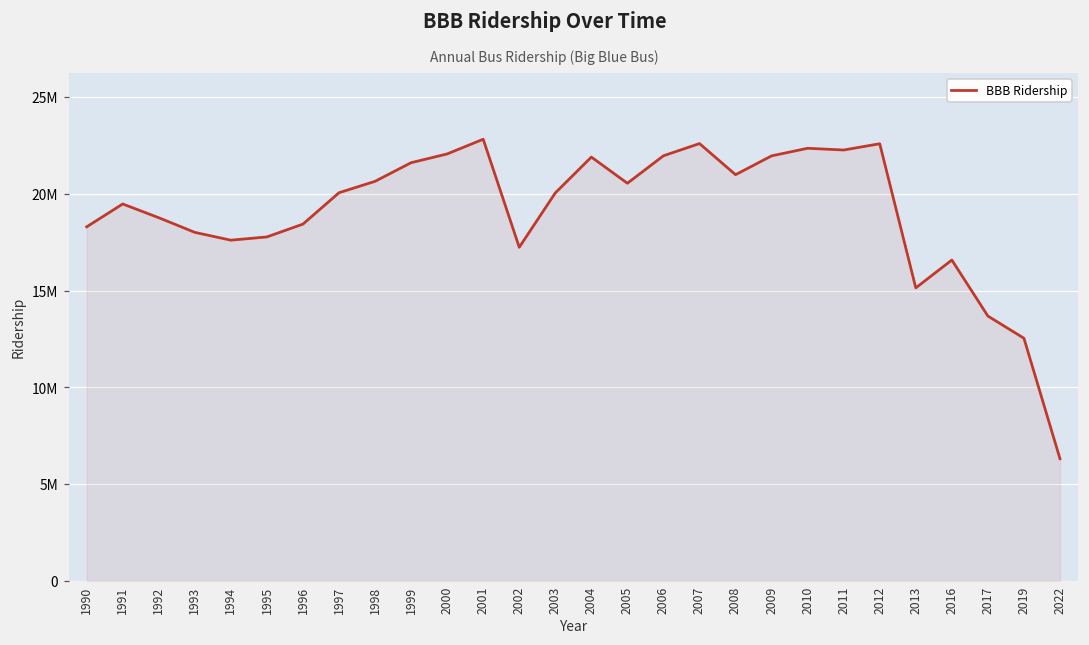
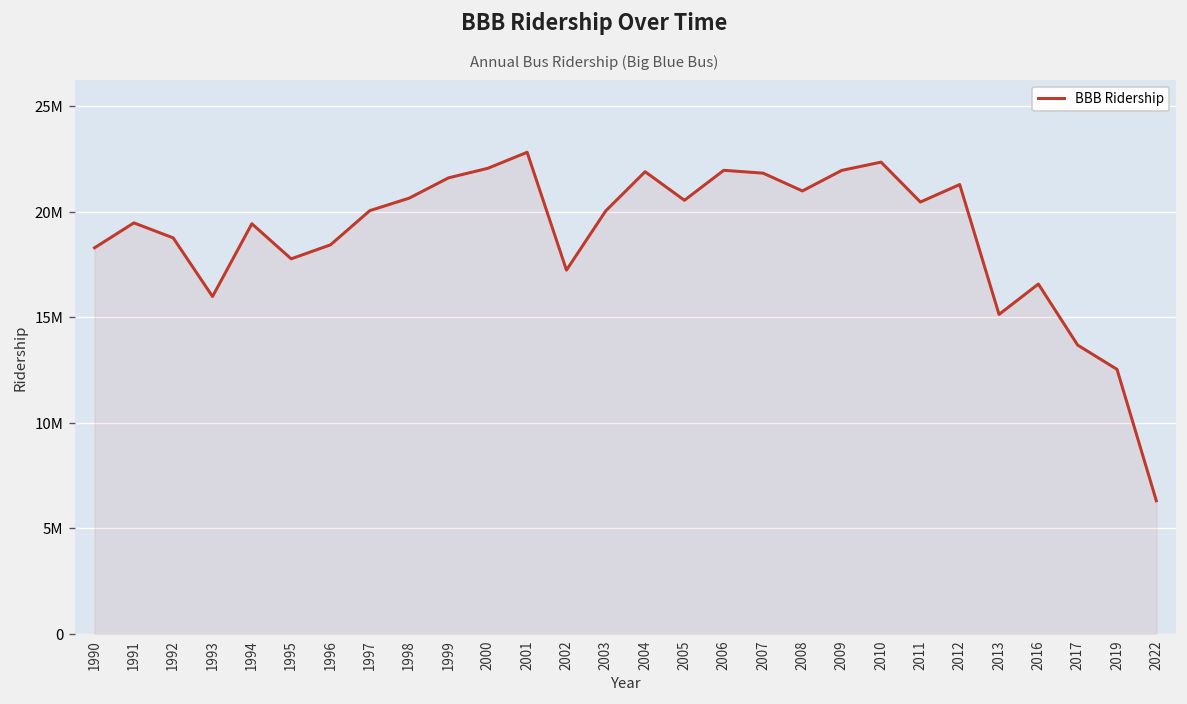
  {
    "1990": 18300000,
    "1991": 19500000,
    "1992": 18800000,
-   "1993": 18000000,
-   "1994": 17600000,
+   "1993": 16000000,
+   "1994": 19400000,
    "1995": 17800000,
    "1996": 18400000,
    "1997": 20100000,
    "1998": 20600000,
    "1999": 21600000,
    "2000": 22100000,
    "2001": 22800000,
    "2002": 17200000,
    "2003": 20000000,
    "2004": 21900000,
    "2005": 20500000,
    "2006": 22000000,
-   "2007": 22600000,
+   "2007": 21800000,
    "2008": 21000000,
    "2009": 22000000,
    "2010": 22400000,
-   "2011": 22300000,
-   "2012": 22600000,
+   "2011": 20500000,
+   "2012": 21300000,
    "2013": 15100000,
    "2016": 16600000,
    "2017": 13700000,
    "2019": 12500000,
    "2022": 6300000
  }
